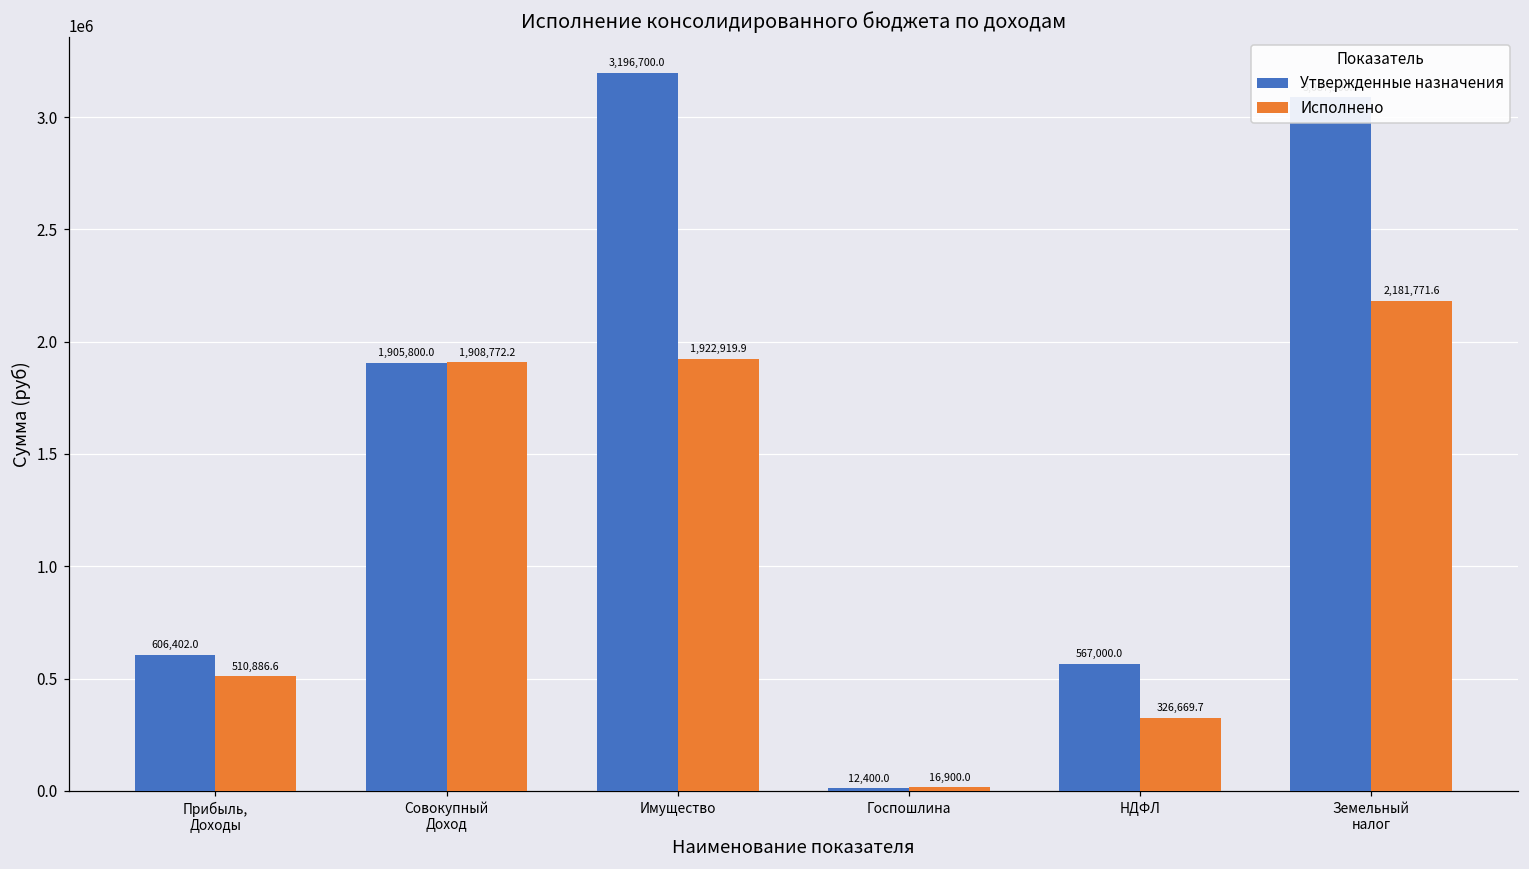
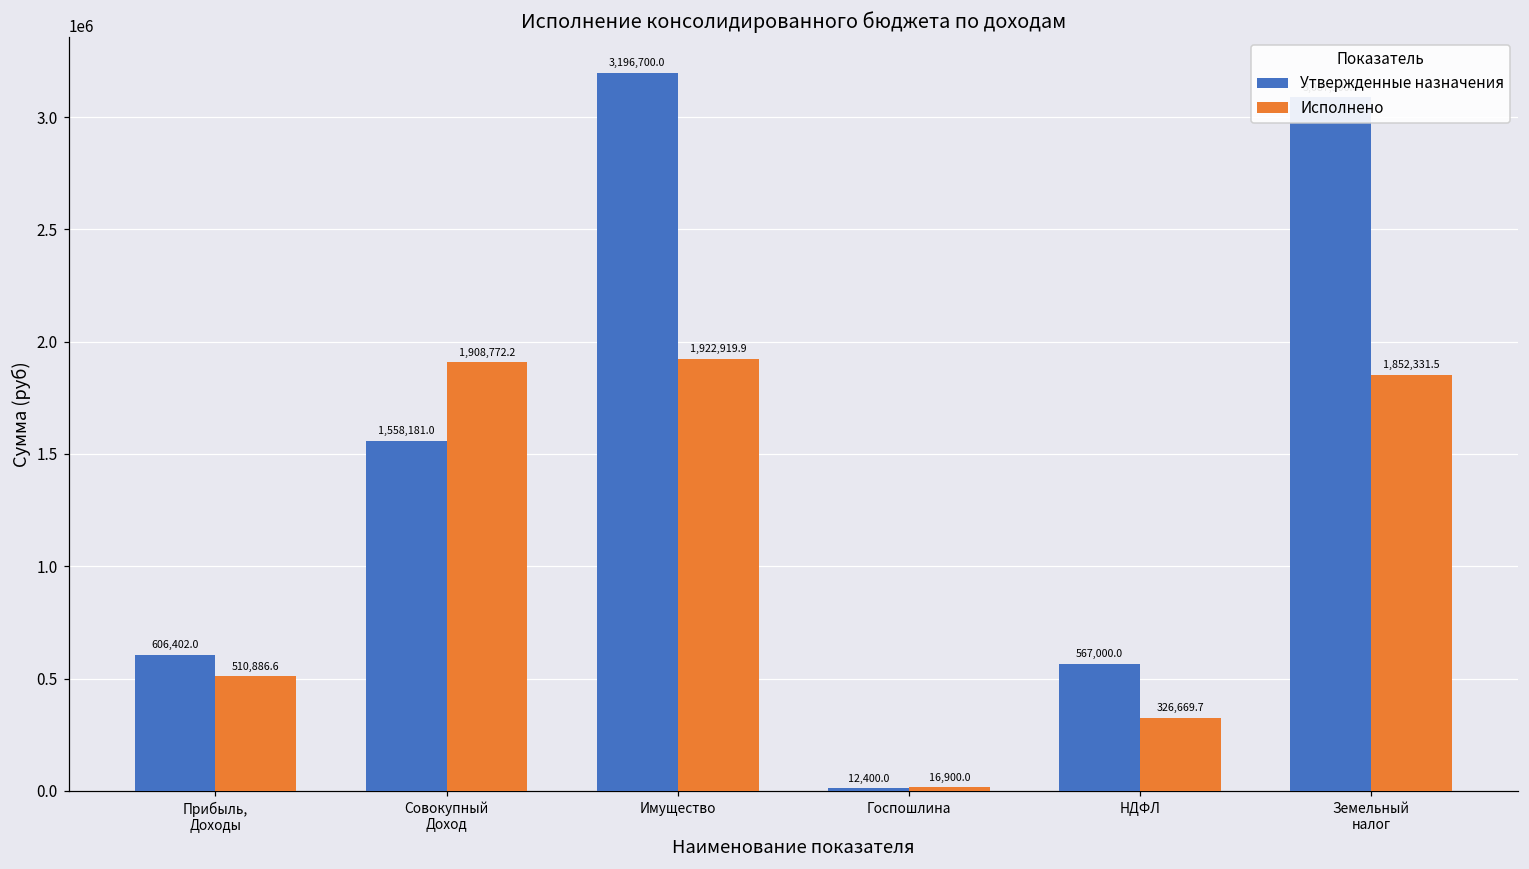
  {
    "Утвержденные назначения": {
      "Прибыль, Доходы": "606,402.0",
-     "Совокупный Доход": "1,905,800.0",
+     "Совокупный Доход": "1,558,181.0",
      "Имущество": "3,196,700.0",
      "Госпошлина": "12,400.0",
      "НДФЛ": "567,000.0"
    },
    "Исполнено": {
      "Прибыль, Доходы": "510,886.6",
      "Совокупный Доход": "1,908,772.2",
      "Имущество": "1,922,919.9",
      "Госпошлина": "16,900.0",
      "НДФЛ": "326,669.7",
-     "Земельный налог": "2,181,771.6"
+     "Земельный налог": "1,852,331.5"
    }
  }
